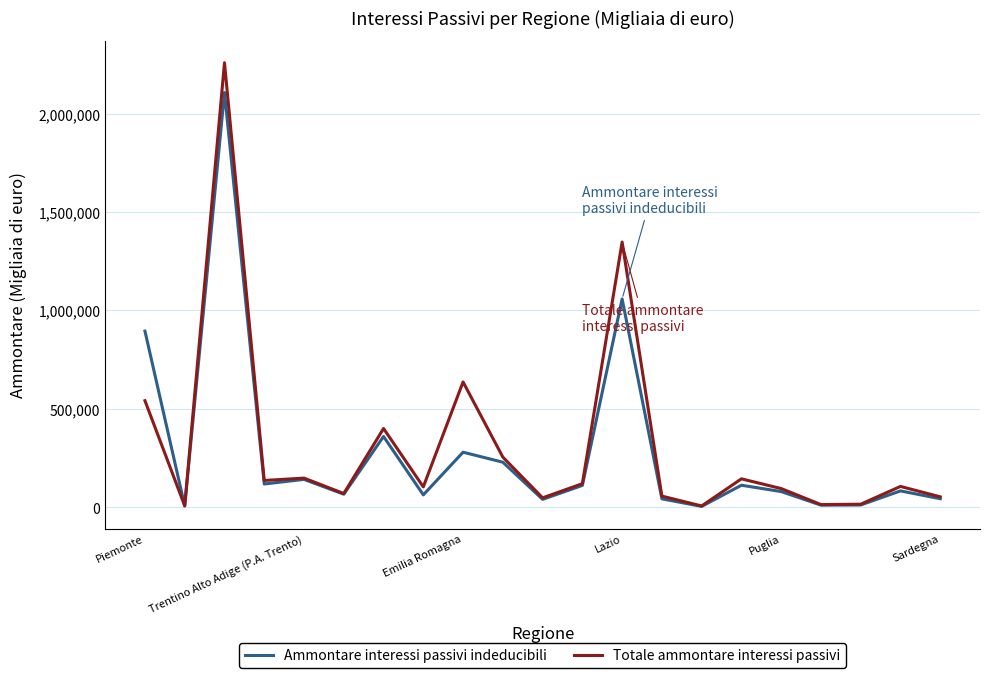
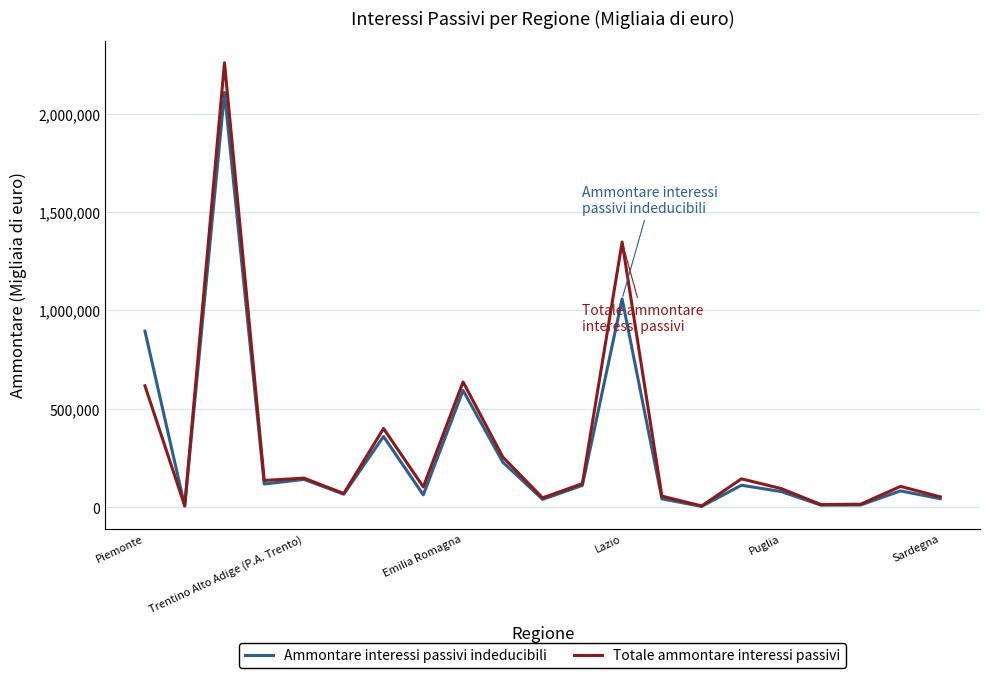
  {
    "Ammontare interessi passivi indeducibili": {
      "Piemonte": "900,000",
-     "Emilia Romagna": "280,000",
+     "Emilia Romagna": "590,000",
      "Lazio": "1,060,000",
      "Puglia": "80,000"
    },
    "Totale ammontare interessi passivi": {
-     "Piemonte": "540,000",
+     "Piemonte": "620,000",
      "Emilia Romagna": "640,000",
      "Lazio": "1,350,000",
      "Puglia": "100,000"
    }
  }
